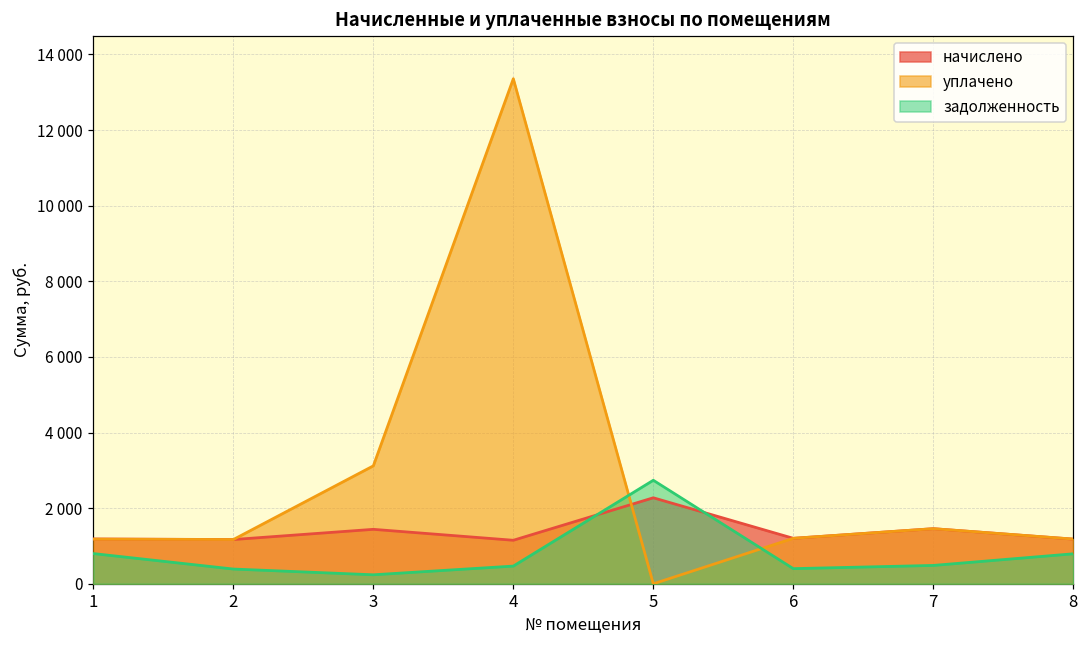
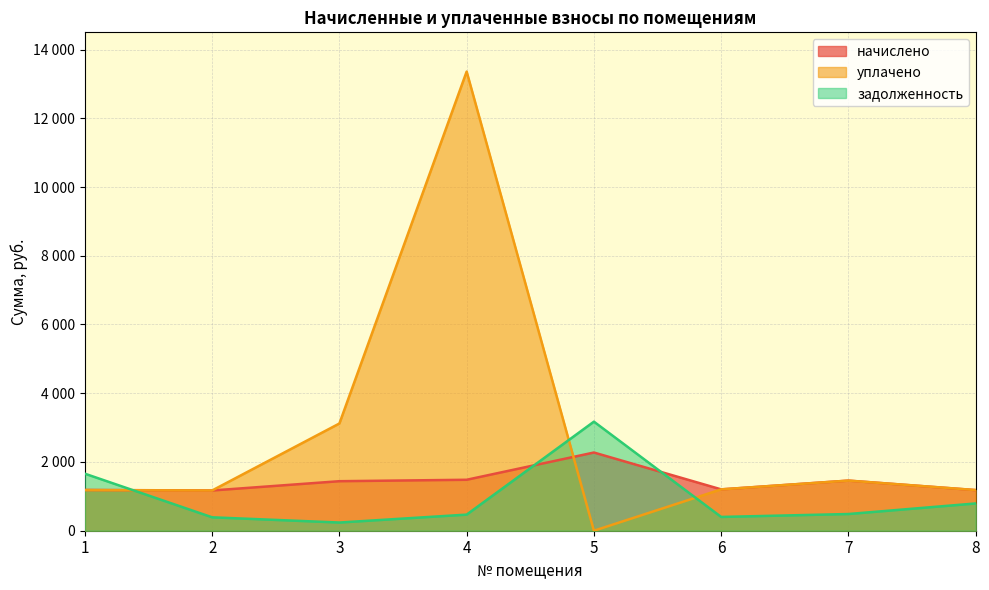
  {
    "начислено": {
      "3": 1400,
-     "4": 1200,
+     "4": 1500,
      "5": 2300
    },
    "уплачено": {
      "3": 3100,
      "4": 13400,
      "5": 0
    },
    "задолженность": {
-     "1": 800,
+     "1": 1700,
      "2": 400,
      "3": 200,
      "4": 500,
-     "5": 2700,
+     "5": 3200,
      "6": 400,
      "7": 500,
      "8": 800
    }
  }
